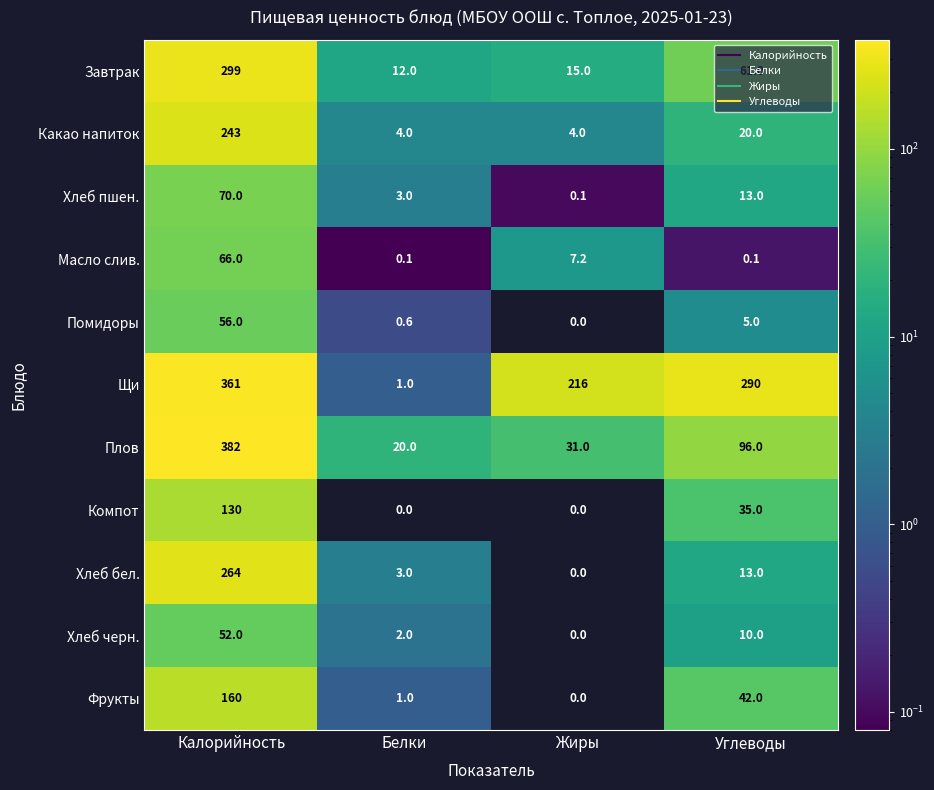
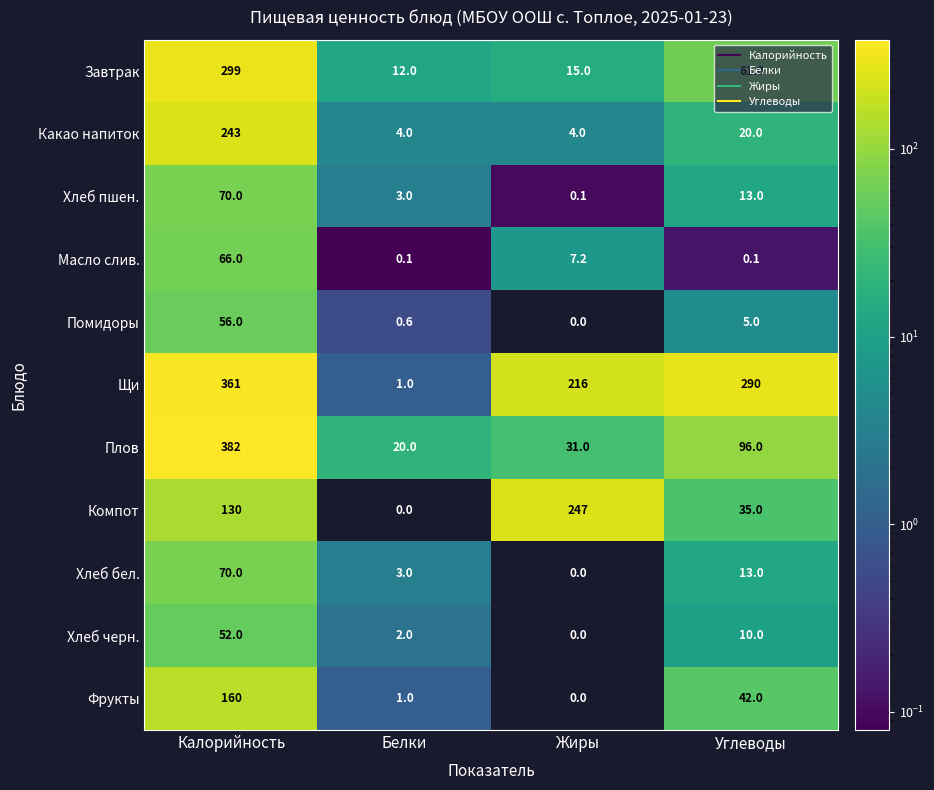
  {
    "Завтрак": {
      "Калорийность": 299,
      "Белки": 12.0,
      "Жиры": 15.0
    },
    "Какао напиток": {
      "Калорийность": 243,
      "Белки": 4.0,
      "Жиры": 4.0,
      "Углеводы": 20.0
    },
    "Хлеб пшен.": {
      "Калорийность": 70.0,
      "Белки": 3.0,
      "Жиры": 0.1,
      "Углеводы": 13.0
    },
    "Масло слив.": {
      "Калорийность": 66.0,
      "Белки": 0.1,
      "Жиры": 7.2,
      "Углеводы": 0.1
    },
    "Помидоры": {
      "Калорийность": 56.0,
      "Белки": 0.6,
      "Жиры": 0.0,
      "Углеводы": 5.0
    },
    "Щи": {
      "Калорийность": 361,
      "Белки": 1.0,
      "Жиры": 216,
      "Углеводы": 290
    },
    "Плов": {
      "Калорийность": 382,
      "Белки": 20.0,
      "Жиры": 31.0,
      "Углеводы": 96.0
    },
    "Компот": {
      "Калорийность": 130,
      "Белки": 0.0,
-     "Жиры": 0.0,
+     "Жиры": 247,
      "Углеводы": 35.0
    },
    "Хлеб бел.": {
-     "Калорийность": 264,
+     "Калорийность": 70.0,
      "Белки": 3.0,
      "Жиры": 0.0,
      "Углеводы": 13.0
    },
    "Хлеб черн.": {
      "Калорийность": 52.0,
      "Белки": 2.0,
      "Жиры": 0.0,
      "Углеводы": 10.0
    },
    "Фрукты": {
      "Калорийность": 160,
      "Белки": 1.0,
      "Жиры": 0.0,
      "Углеводы": 42.0
    }
  }
